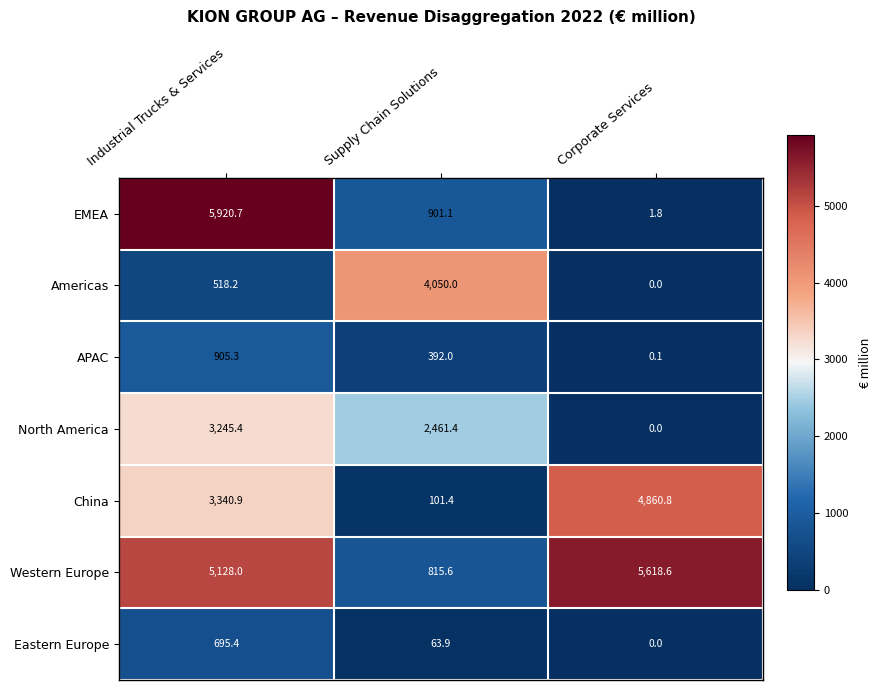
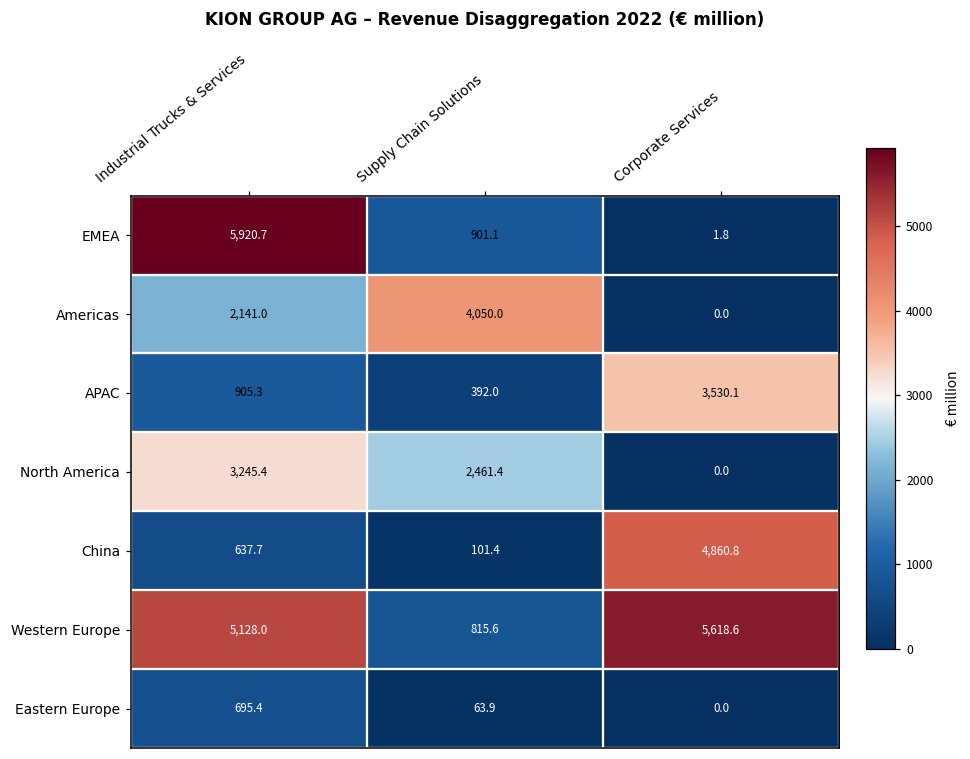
  {
    "EMEA": {
      "Industrial Trucks & Services": "5,920.7",
      "Supply Chain Solutions": "901.1",
      "Corporate Services": "1.8"
    },
    "Americas": {
-     "Industrial Trucks & Services": "518.2",
+     "Industrial Trucks & Services": "2,141.0",
      "Supply Chain Solutions": "4,050.0",
      "Corporate Services": "0.0"
    },
    "APAC": {
      "Industrial Trucks & Services": "905.3",
      "Supply Chain Solutions": "392.0",
-     "Corporate Services": "0.1"
+     "Corporate Services": "3,530.1"
    },
    "North America": {
      "Industrial Trucks & Services": "3,245.4",
      "Supply Chain Solutions": "2,461.4",
      "Corporate Services": "0.0"
    },
    "China": {
-     "Industrial Trucks & Services": "3,340.9",
+     "Industrial Trucks & Services": "637.7",
      "Supply Chain Solutions": "101.4",
      "Corporate Services": "4,860.8"
    },
    "Western Europe": {
      "Industrial Trucks & Services": "5,128.0",
      "Supply Chain Solutions": "815.6",
      "Corporate Services": "5,618.6"
    },
    "Eastern Europe": {
      "Industrial Trucks & Services": "695.4",
      "Supply Chain Solutions": "63.9",
      "Corporate Services": "0.0"
    }
  }
